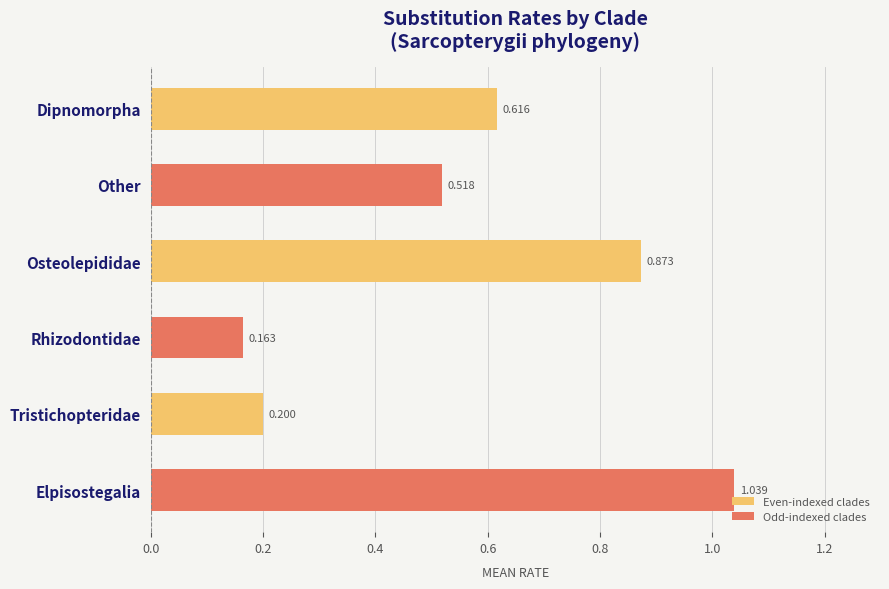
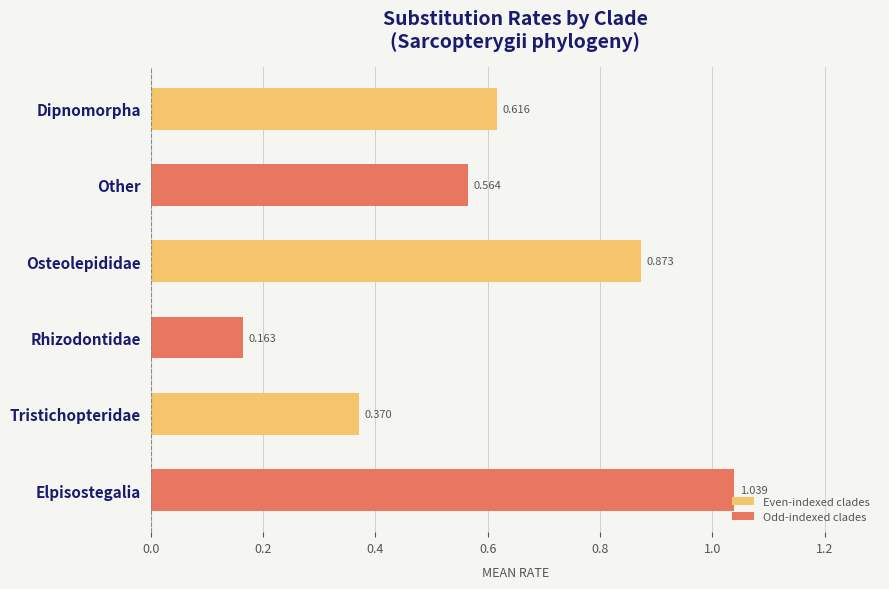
  {
    "Dipnomorpha": 0.616,
-   "Other": 0.518,
+   "Other": 0.564,
    "Osteolepididae": 0.873,
    "Rhizodontidae": 0.163,
-   "Tristichopteridae": 0.200,
+   "Tristichopteridae": 0.370,
    "Elpisostegalia": 1.039
  }
